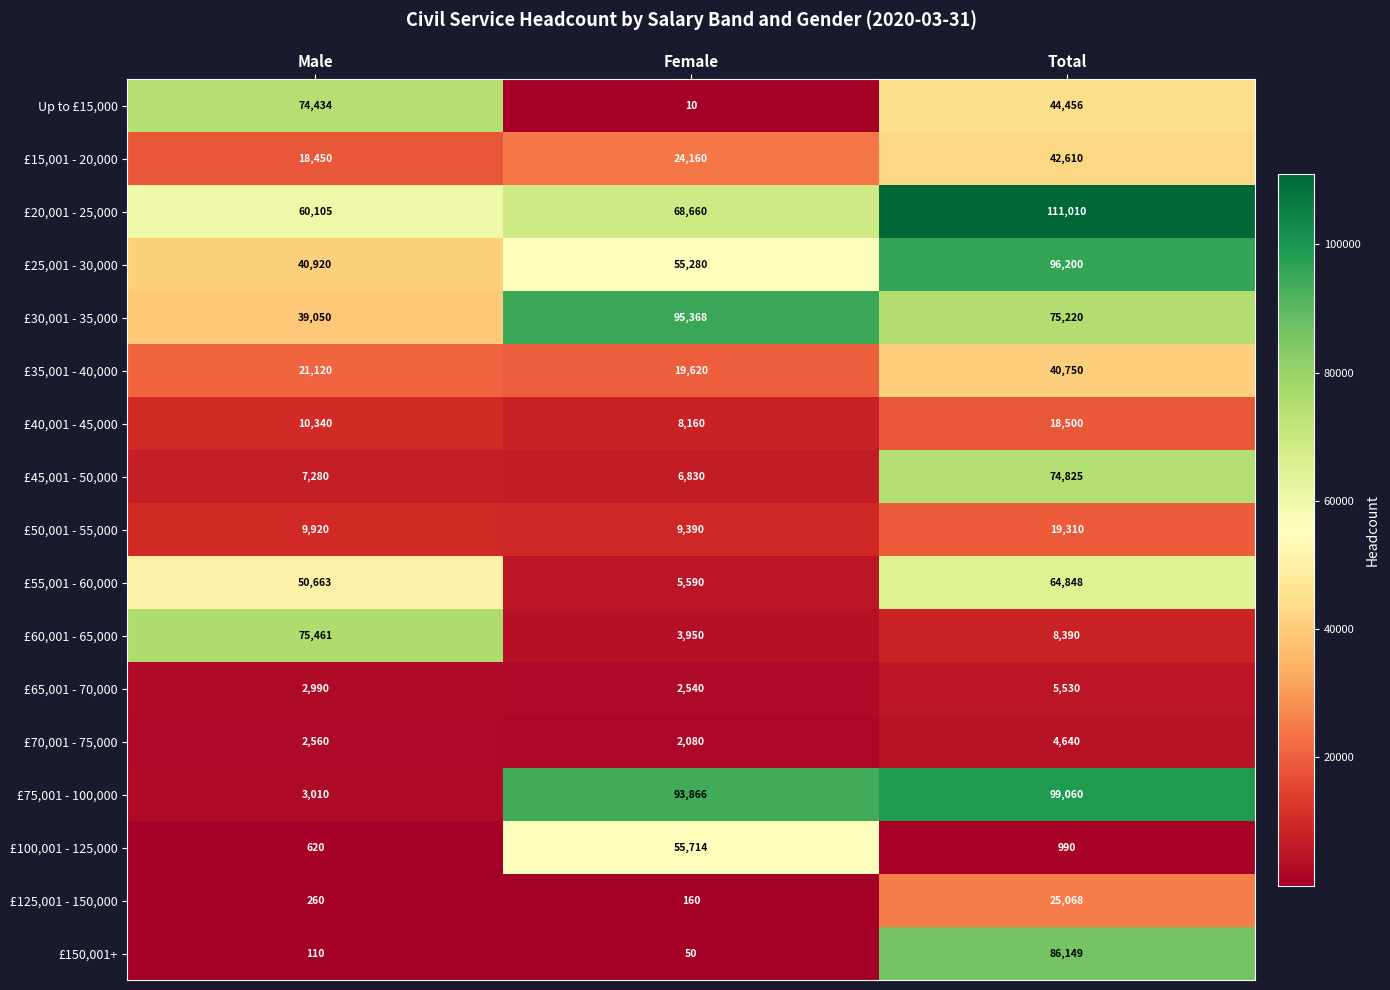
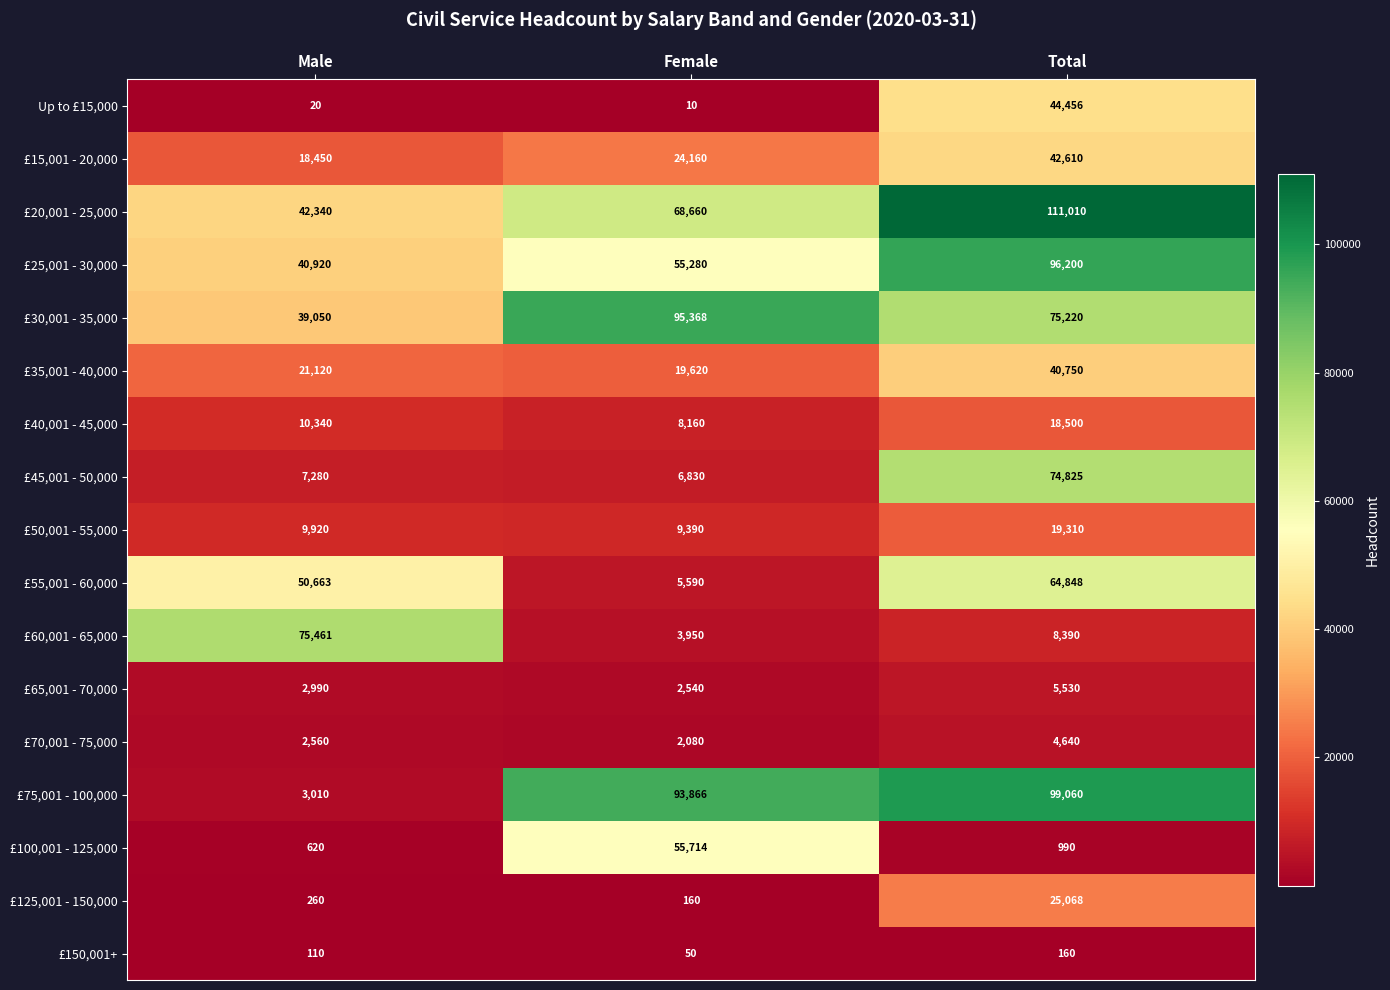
  {
    "Up to £15,000": {
-     "Male": "74,434",
+     "Male": "20",
      "Female": "10",
      "Total": "44,456"
    },
    "£15,001 - 20,000": {
      "Male": "18,450",
      "Female": "24,160",
      "Total": "42,610"
    },
    "£20,001 - 25,000": {
-     "Male": "60,105",
+     "Male": "42,340",
      "Female": "68,660",
      "Total": "111,010"
    },
    "£25,001 - 30,000": {
      "Male": "40,920",
      "Female": "55,280",
      "Total": "96,200"
    },
    "£30,001 - 35,000": {
      "Male": "39,050",
      "Female": "95,368",
      "Total": "75,220"
    },
    "£35,001 - 40,000": {
      "Male": "21,120",
      "Female": "19,620",
      "Total": "40,750"
    },
    "£40,001 - 45,000": {
      "Male": "10,340",
      "Female": "8,160",
      "Total": "18,500"
    },
    "£45,001 - 50,000": {
      "Male": "7,280",
      "Female": "6,830",
      "Total": "74,825"
    },
    "£50,001 - 55,000": {
      "Male": "9,920",
      "Female": "9,390",
      "Total": "19,310"
    },
    "£55,001 - 60,000": {
      "Male": "50,663",
      "Female": "5,590",
      "Total": "64,848"
    },
    "£60,001 - 65,000": {
      "Male": "75,461",
      "Female": "3,950",
      "Total": "8,390"
    },
    "£65,001 - 70,000": {
      "Male": "2,990",
      "Female": "2,540",
      "Total": "5,530"
    },
    "£70,001 - 75,000": {
      "Male": "2,560",
      "Female": "2,080",
      "Total": "4,640"
    },
    "£75,001 - 100,000": {
      "Male": "3,010",
      "Female": "93,866",
      "Total": "99,060"
    },
    "£100,001 - 125,000": {
      "Male": "620",
      "Female": "55,714",
      "Total": "990"
    },
    "£125,001 - 150,000": {
      "Male": "260",
      "Female": "160",
      "Total": "25,068"
    },
    "£150,001+": {
      "Male": "110",
      "Female": "50",
-     "Total": "86,149"
+     "Total": "160"
    }
  }
